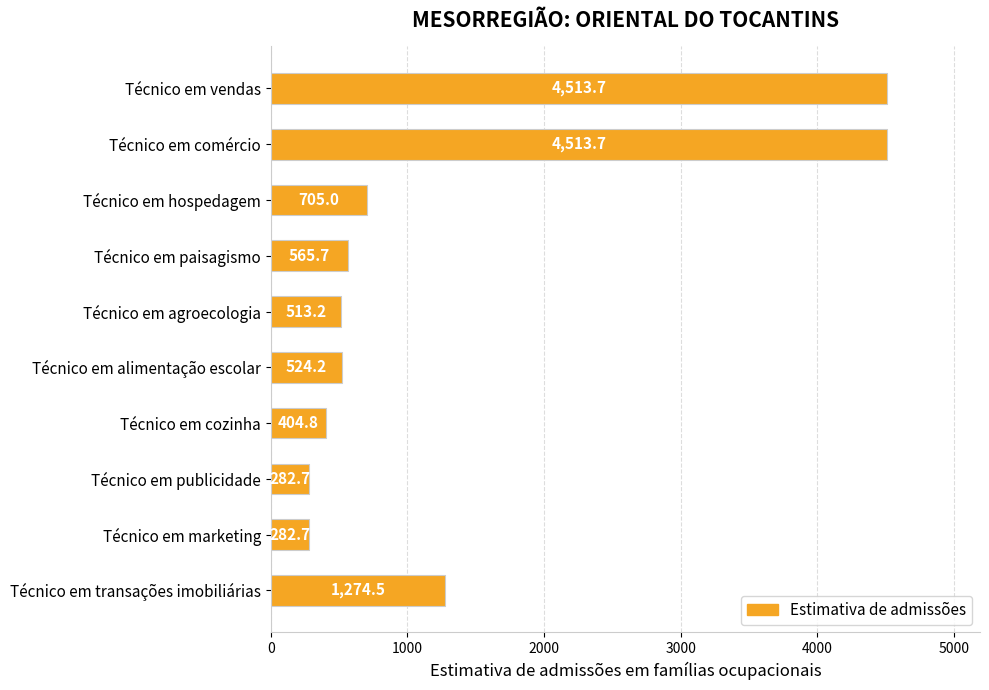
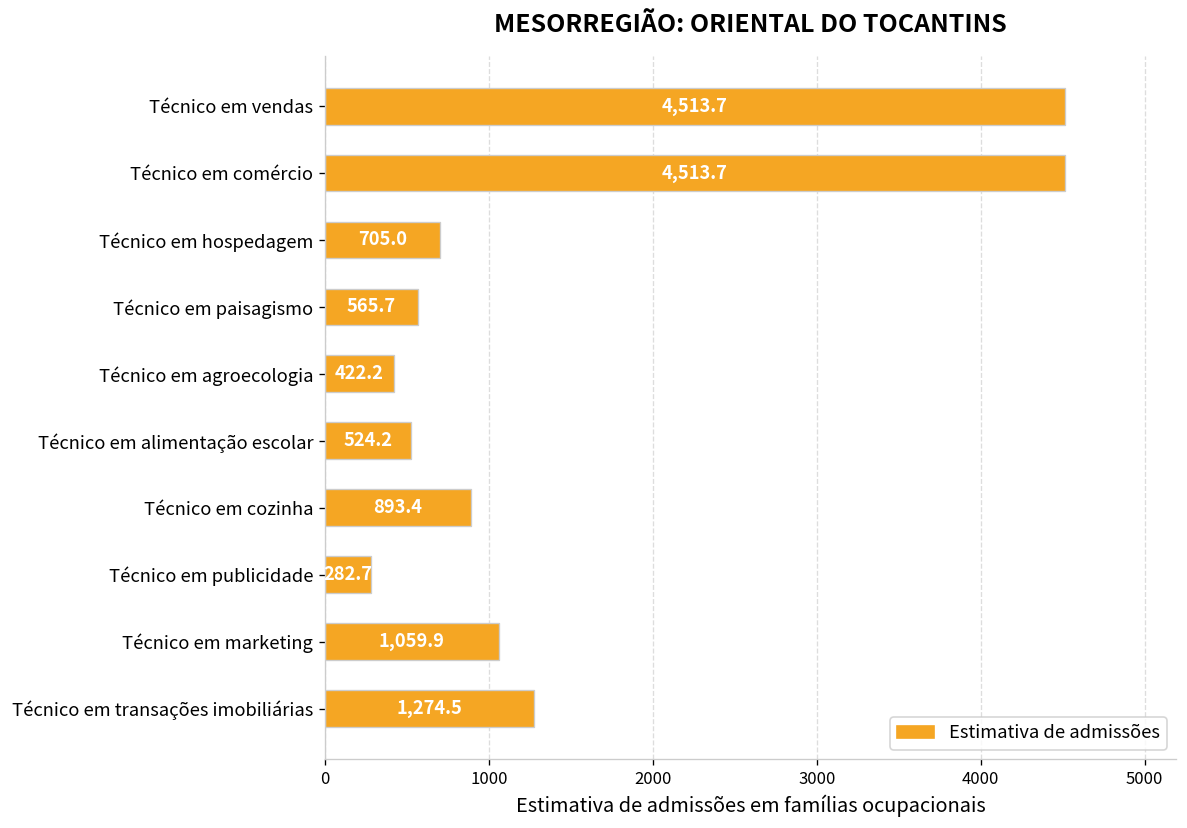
  {
    "Técnico em vendas": "4,513.7",
    "Técnico em comércio": "4,513.7",
    "Técnico em hospedagem": "705.0",
    "Técnico em paisagismo": "565.7",
-   "Técnico em agroecologia": "513.2",
+   "Técnico em agroecologia": "422.2",
    "Técnico em alimentação escolar": "524.2",
-   "Técnico em cozinha": "404.8",
+   "Técnico em cozinha": "893.4",
    "Técnico em publicidade": "282.7",
-   "Técnico em marketing": "282.7",
+   "Técnico em marketing": "1,059.9",
    "Técnico em transações imobiliárias": "1,274.5"
  }
